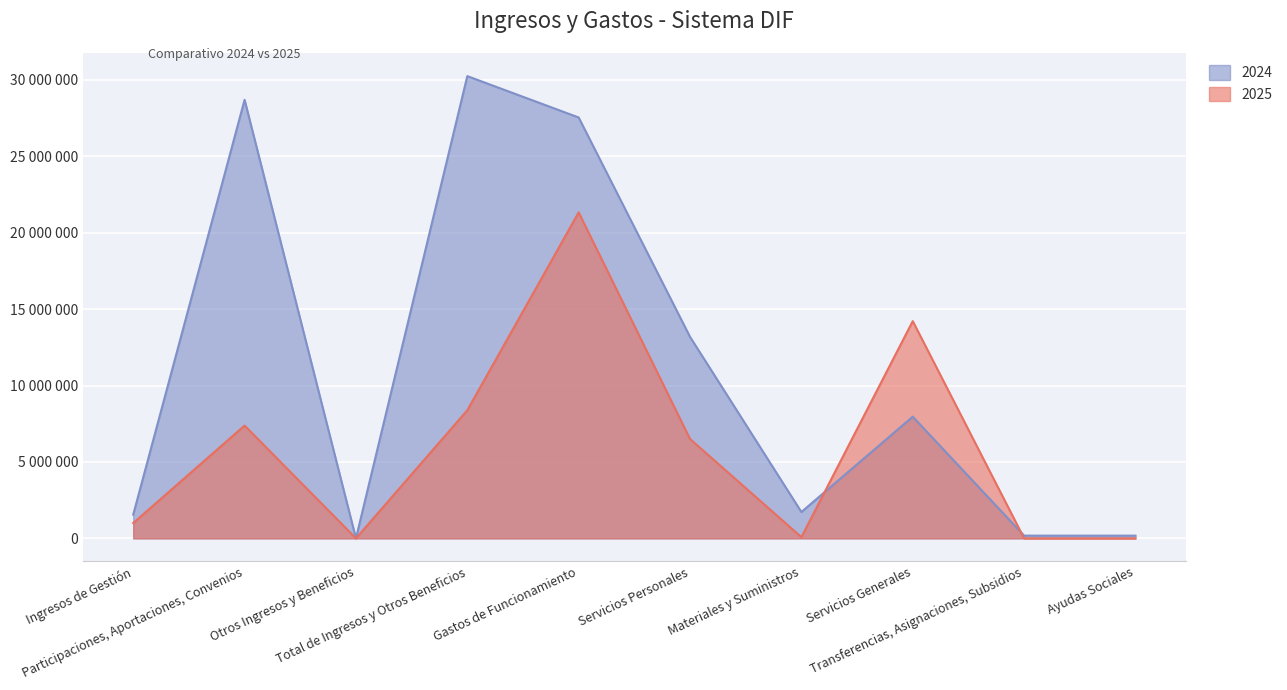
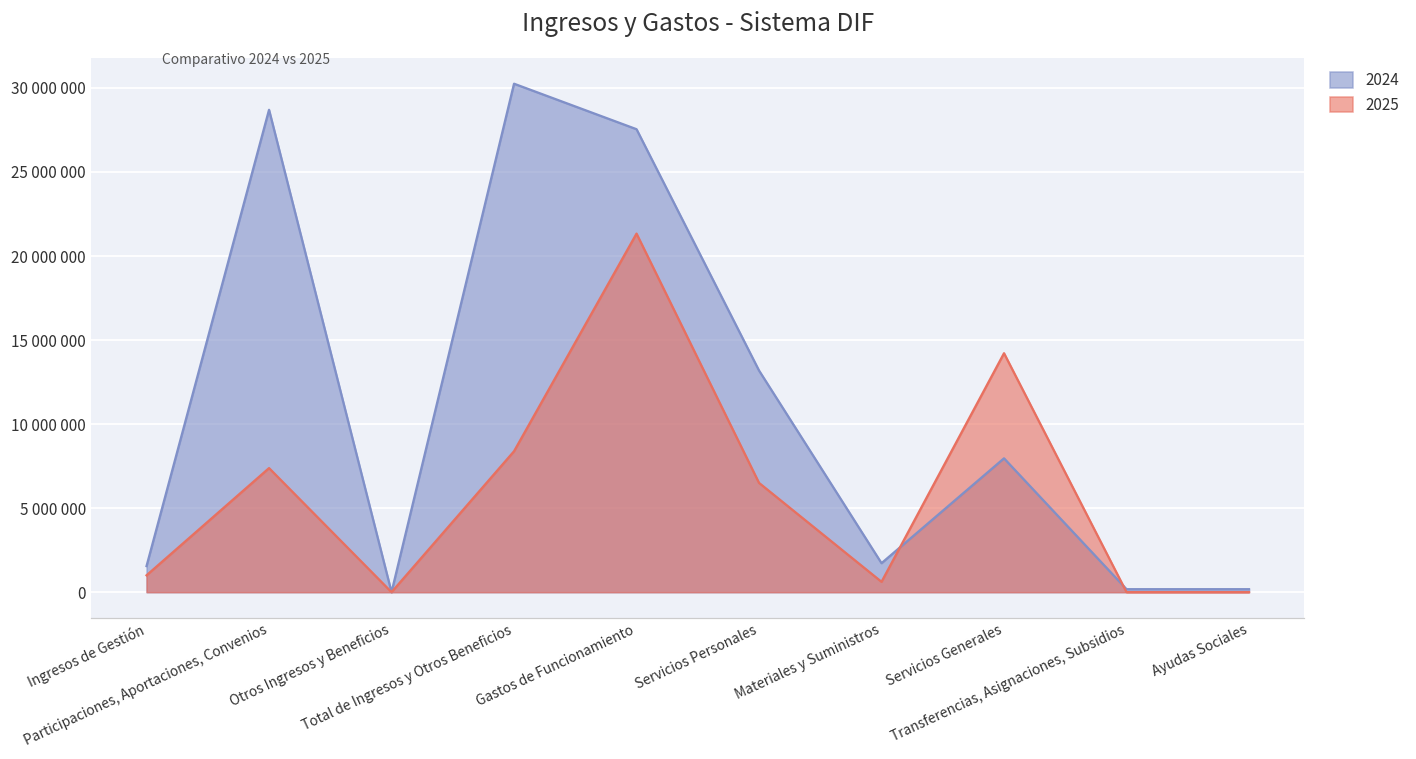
  {
    "2024": {
      "Ingresos de Gestión": 1600000,
      "Participaciones, Aportaciones, Convenios": 28700000,
      "Total de Ingresos y Otros Beneficios": 30300000,
      "Gastos de Funcionamiento": 27500000,
      "Servicios Personales": 13200000,
      "Materiales y Suministros": 1700000,
      "Servicios Generales": 8000000,
      "Transferencias, Asignaciones, Subsidios": 200000,
      "Ayudas Sociales": 200000
    },
    "2025": {
      "Ingresos de Gestión": 1000000,
      "Participaciones, Aportaciones, Convenios": 7400000,
      "Total de Ingresos y Otros Beneficios": 8400000,
      "Gastos de Funcionamiento": 21300000,
      "Servicios Personales": 6500000,
-     "Materiales y Suministros": 100000,
+     "Materiales y Suministros": 600000,
      "Servicios Generales": 14200000,
      "Transferencias, Asignaciones, Subsidios": 0,
      "Ayudas Sociales": 0
    }
  }
